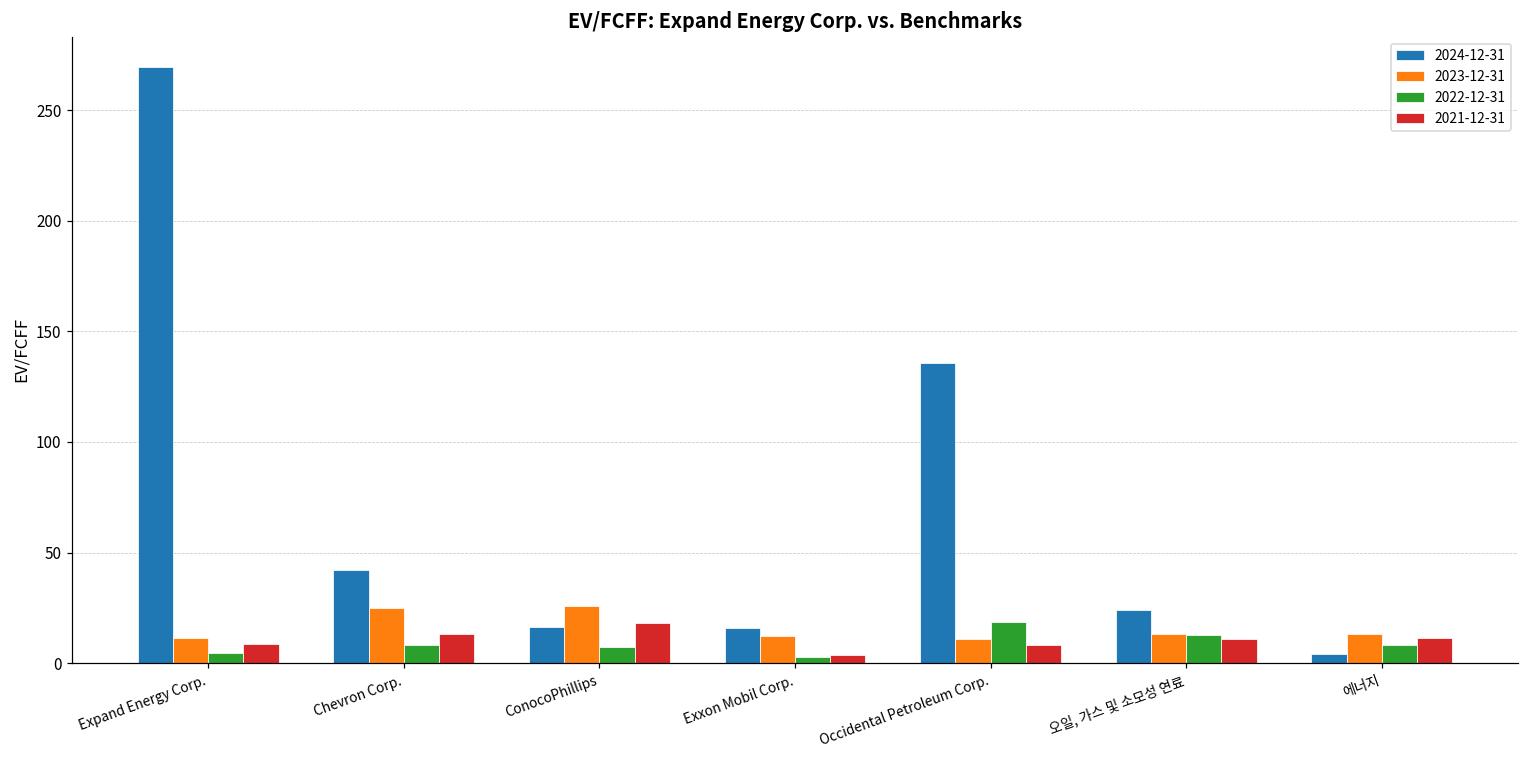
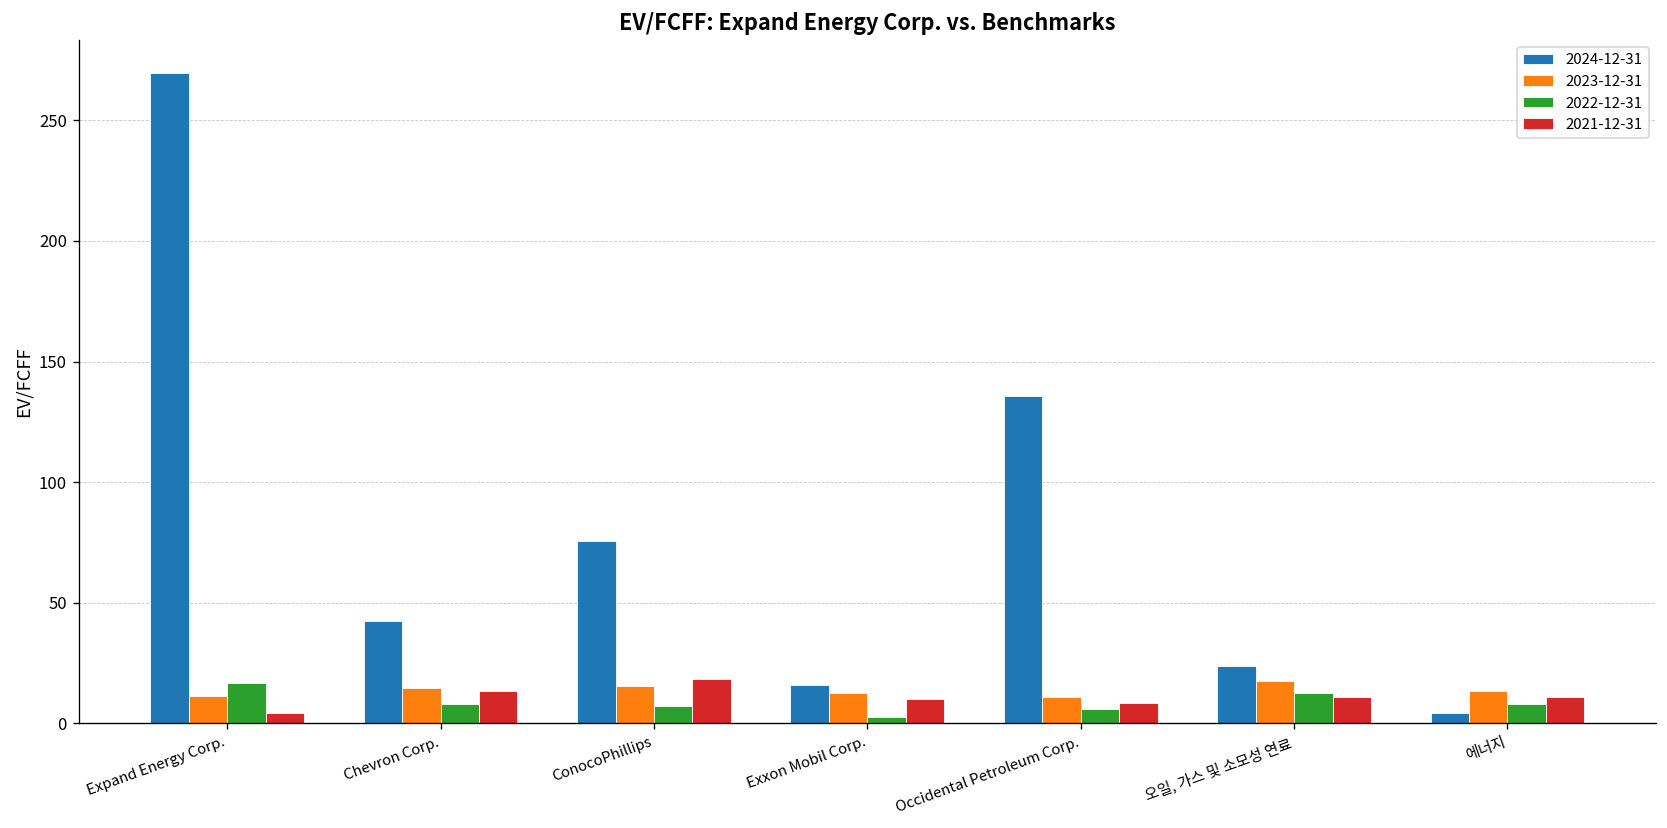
  {
    "2024-12-31": {
      "Expand Energy Corp.": 270,
      "Chevron Corp.": 42,
-     "ConocoPhillips": 16,
+     "ConocoPhillips": 76,
      "Exxon Mobil Corp.": 16,
      "Occidental Petroleum Corp.": 136,
      "오일, 가스 및 소모성 연료": 24,
      "에너지": 4
    },
    "2023-12-31": {
      "Expand Energy Corp.": 11,
-     "Chevron Corp.": 25,
-     "ConocoPhillips": 26,
+     "Chevron Corp.": 15,
+     "ConocoPhillips": 15,
      "Exxon Mobil Corp.": 12,
      "Occidental Petroleum Corp.": 11,
-     "오일, 가스 및 소모성 연료": 13,
+     "오일, 가스 및 소모성 연료": 18,
      "에너지": 13
    },
    "2022-12-31": {
-     "Expand Energy Corp.": 5,
+     "Expand Energy Corp.": 17,
      "Chevron Corp.": 8,
      "ConocoPhillips": 7,
      "Exxon Mobil Corp.": 3,
-     "Occidental Petroleum Corp.": 19,
+     "Occidental Petroleum Corp.": 6,
      "오일, 가스 및 소모성 연료": 13,
      "에너지": 8
    },
    "2021-12-31": {
-     "Expand Energy Corp.": 9,
+     "Expand Energy Corp.": 5,
      "Chevron Corp.": 13,
      "ConocoPhillips": 18,
-     "Exxon Mobil Corp.": 4,
+     "Exxon Mobil Corp.": 10,
      "Occidental Petroleum Corp.": 8,
      "오일, 가스 및 소모성 연료": 11,
      "에너지": 11
    }
  }
